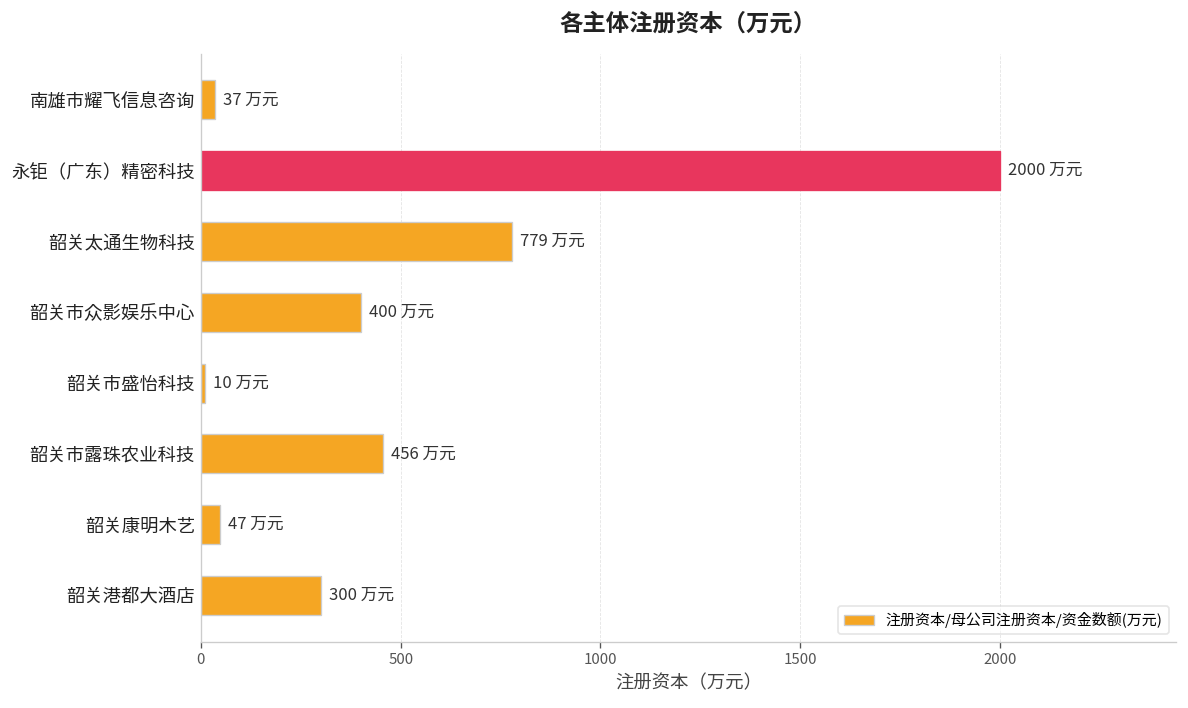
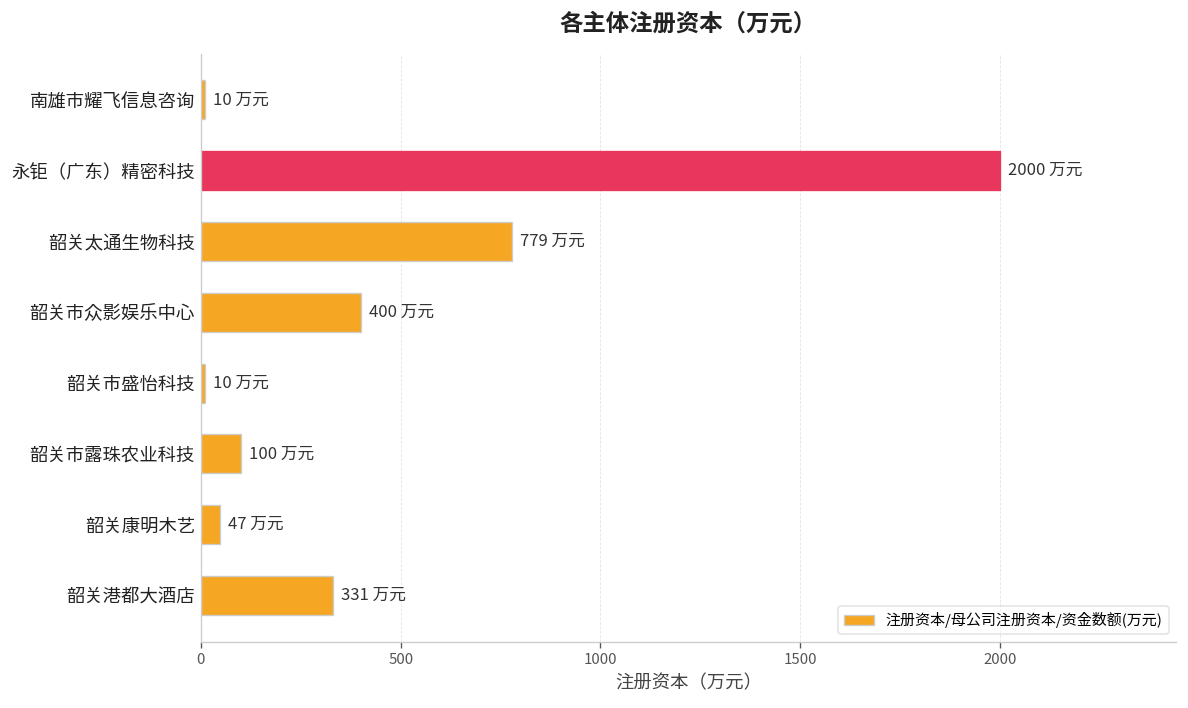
  {
-   "南雄市耀飞信息咨询": 37,
+   "南雄市耀飞信息咨询": 10,
    "永钜（广东）精密科技": 2000,
    "韶关太通生物科技": 779,
    "韶关市众影娱乐中心": 400,
    "韶关市盛怡科技": 10,
-   "韶关市露珠农业科技": 456,
+   "韶关市露珠农业科技": 100,
    "韶关康明木艺": 47,
-   "韶关港都大酒店": 300
+   "韶关港都大酒店": 331
  }
